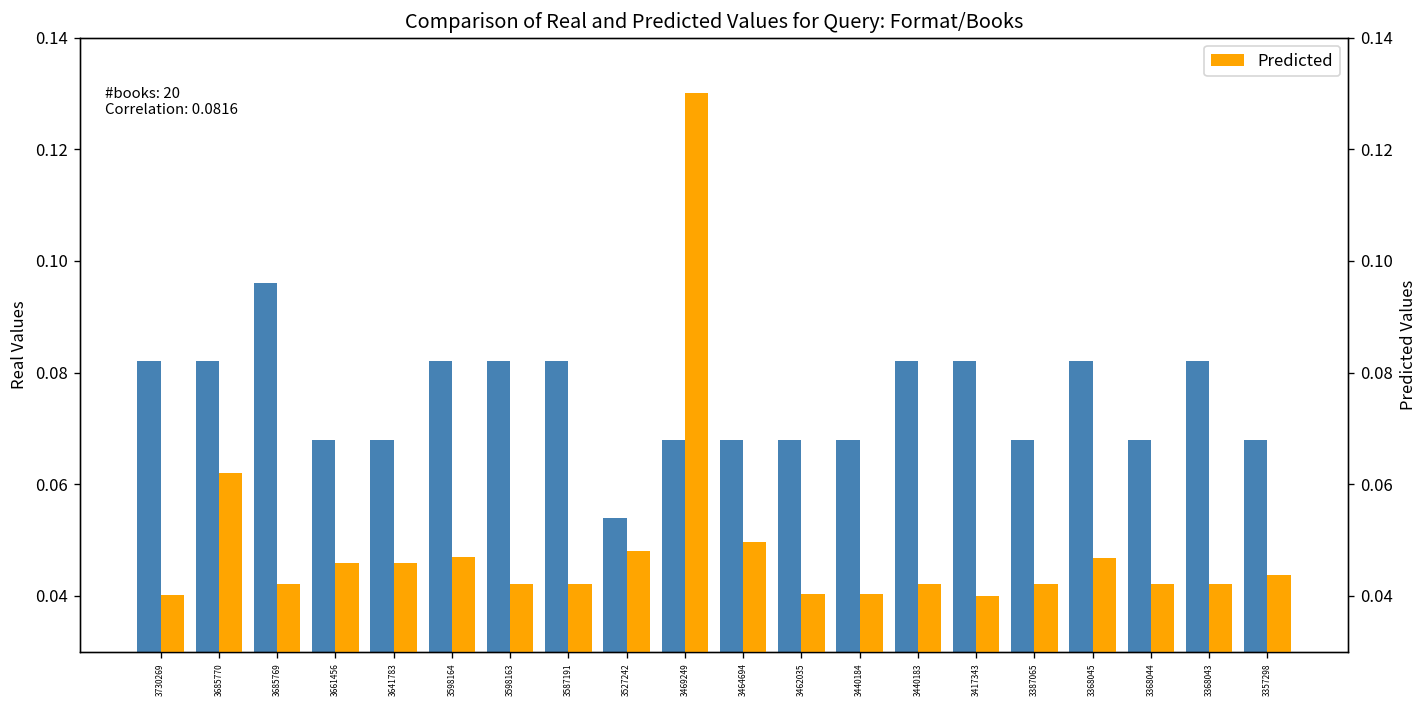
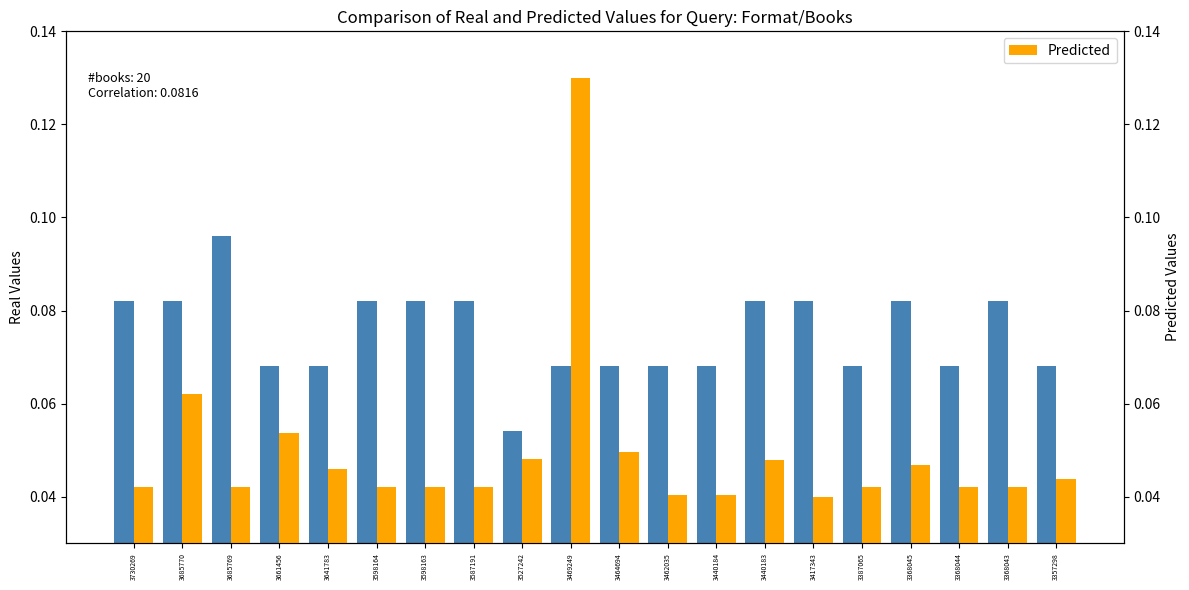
  {
    "Predicted": {
-     "3730269": 0.040,
+     "3730269": 0.042,
      "3685770": 0.062,
      "3685769": 0.042,
-     "3661456": 0.046,
+     "3661456": 0.054,
      "3641783": 0.046,
-     "3598164": 0.047,
+     "3598164": 0.042,
      "3598163": 0.042,
      "3587191": 0.042,
      "3527242": 0.048,
      "3469249": 0.130,
      "3464694": 0.050,
      "3462035": 0.040,
      "3440184": 0.040,
-     "3440183": 0.042,
+     "3440183": 0.048,
      "3417343": 0.040,
      "3387065": 0.042,
      "3368045": 0.047,
      "3368044": 0.042,
      "3368043": 0.042,
      "3357298": 0.044
    }
  }
